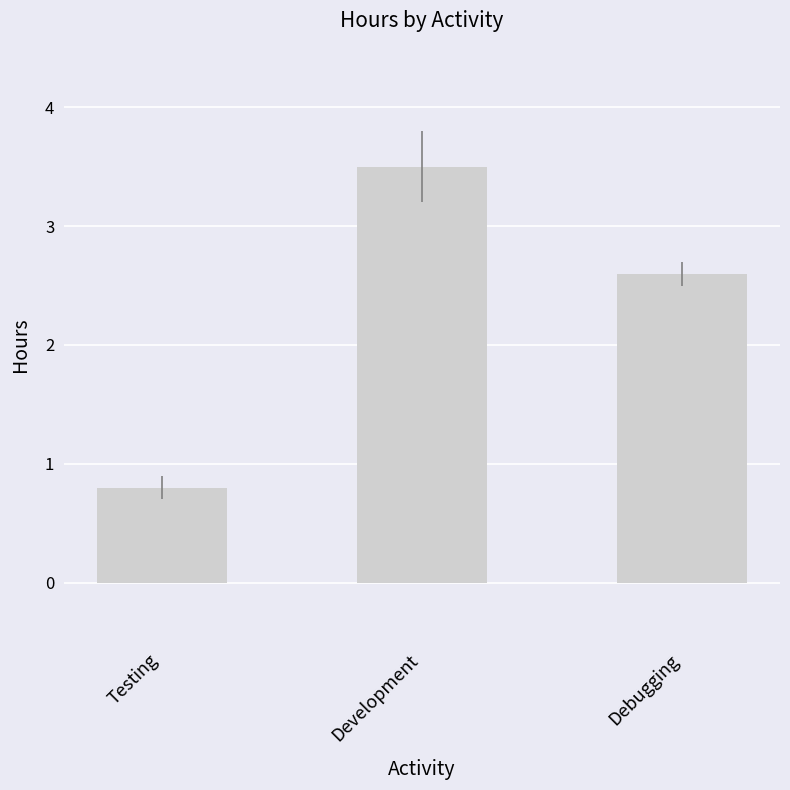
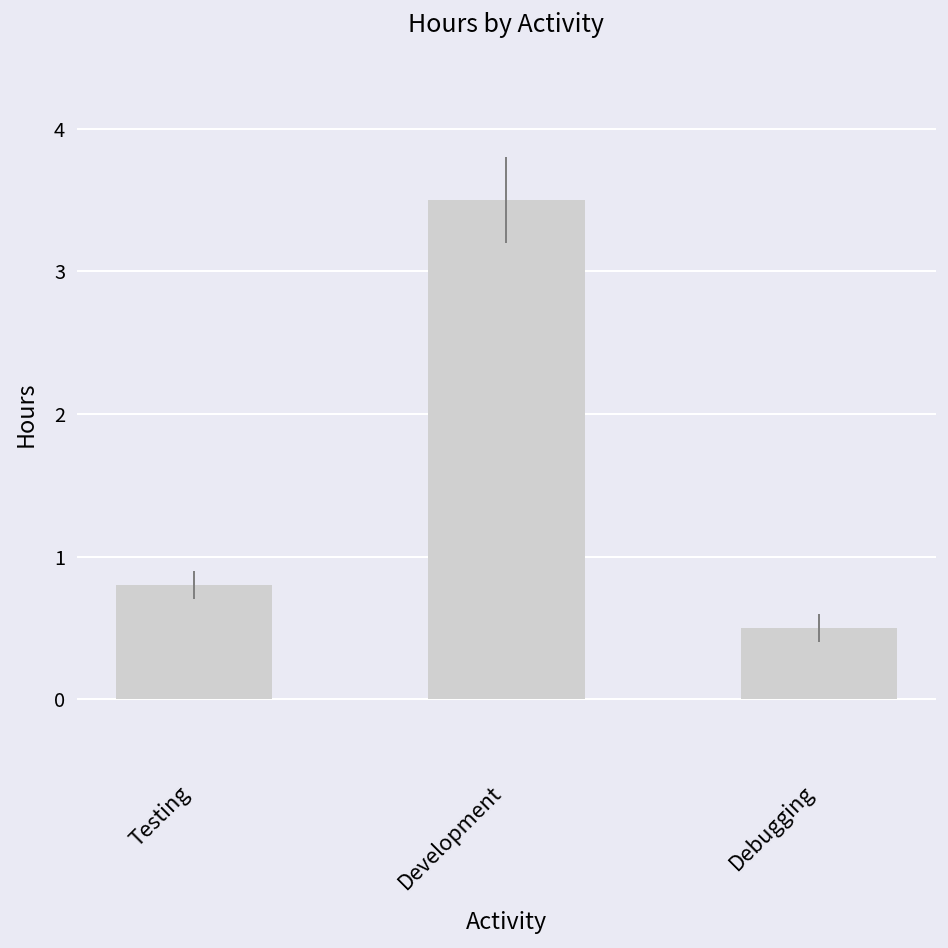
  {
    "Testing": 0.8,
    "Development": 3.5,
-   "Debugging": 2.6
+   "Debugging": 0.5
  }
